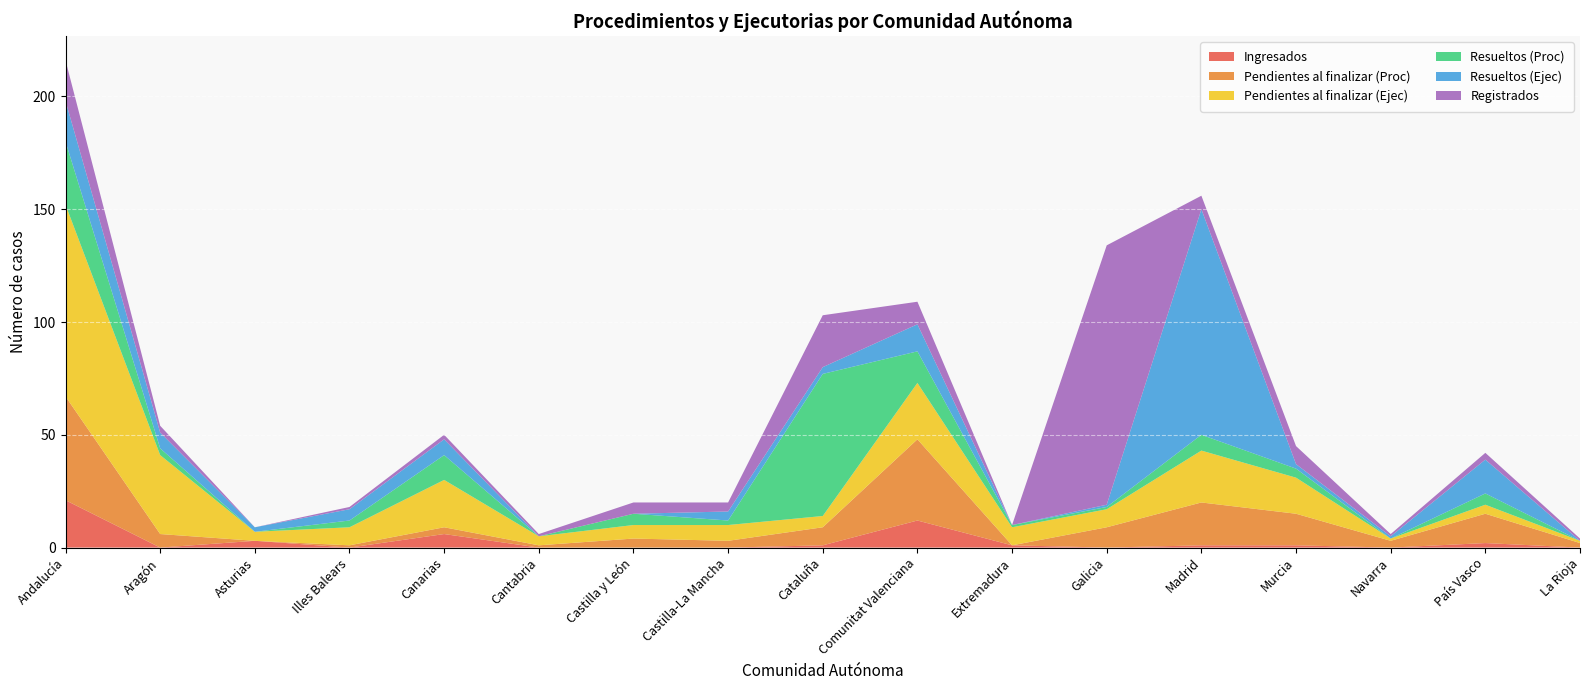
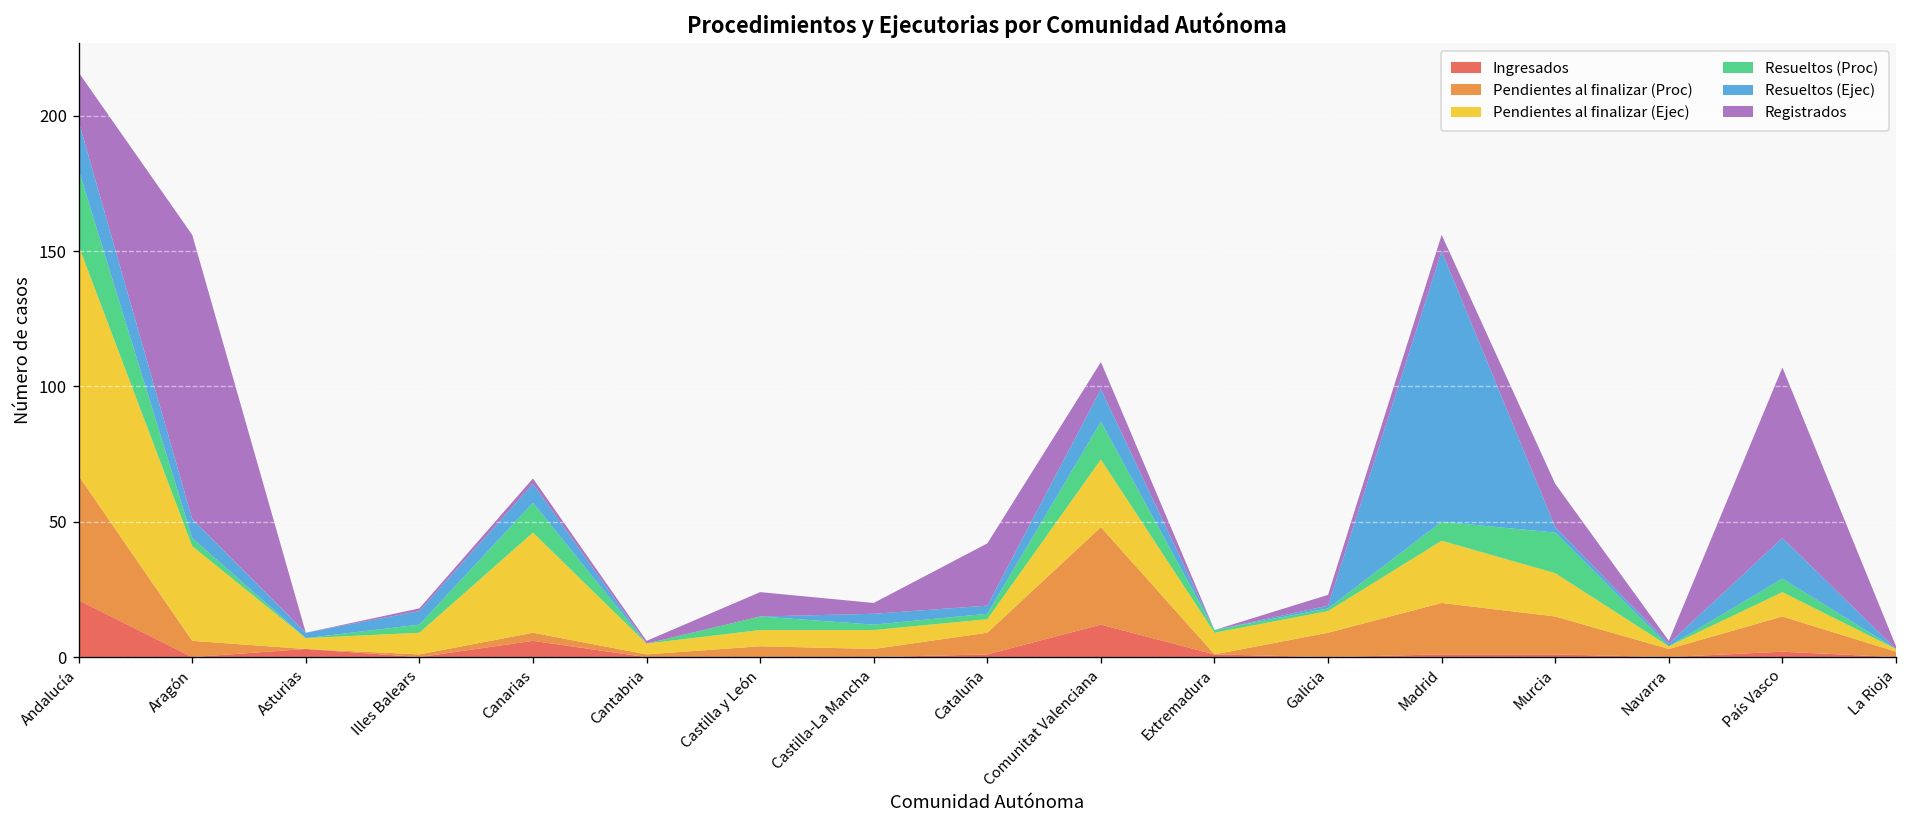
  {
    "Pendientes al finalizar (Ejec)": {
      "Andalucía": 85,
      "Aragón": 35,
      "Illes Balears": 8,
-     "Canarias": 21,
+     "Canarias": 37,
      "Castilla y León": 6,
      "Castilla-La Mancha": 7,
      "Cataluña": 5,
      "Comunitat Valenciana": 25,
      "Madrid": 23,
      "Murcia": 16,
-     "País Vasco": 4
+     "País Vasco": 9
    },
    "Resueltos (Proc)": {
      "Andalucía": 28,
      "Aragón": 3,
      "Illes Balears": 3,
      "Canarias": 11,
      "Castilla-La Mancha": 2,
-     "Cataluña": 63,
+     "Cataluña": 2,
      "Comunitat Valenciana": 14,
      "Madrid": 7,
-     "Murcia": 4,
+     "Murcia": 15,
      "País Vasco": 5
    },
    "Resueltos (Ejec)": {
      "Andalucía": 18,
      "Aragón": 7,
      "Canarias": 7,
      "Castilla-La Mancha": 4,
      "Cataluña": 3,
      "Comunitat Valenciana": 12,
      "Madrid": 100,
      "Murcia": 2,
      "País Vasco": 15
    },
    "Registrados": {
      "Andalucía": 18,
-     "Aragón": 3,
+     "Aragón": 105,
      "Canarias": 2,
-     "Castilla y León": 5,
+     "Castilla y León": 9,
      "Castilla-La Mancha": 4,
      "Cataluña": 23,
      "Comunitat Valenciana": 10,
-     "Galicia": 115,
+     "Galicia": 4,
      "Madrid": 6,
-     "Murcia": 8,
-     "País Vasco": 3
+     "Murcia": 16,
+     "País Vasco": 63
    }
  }
